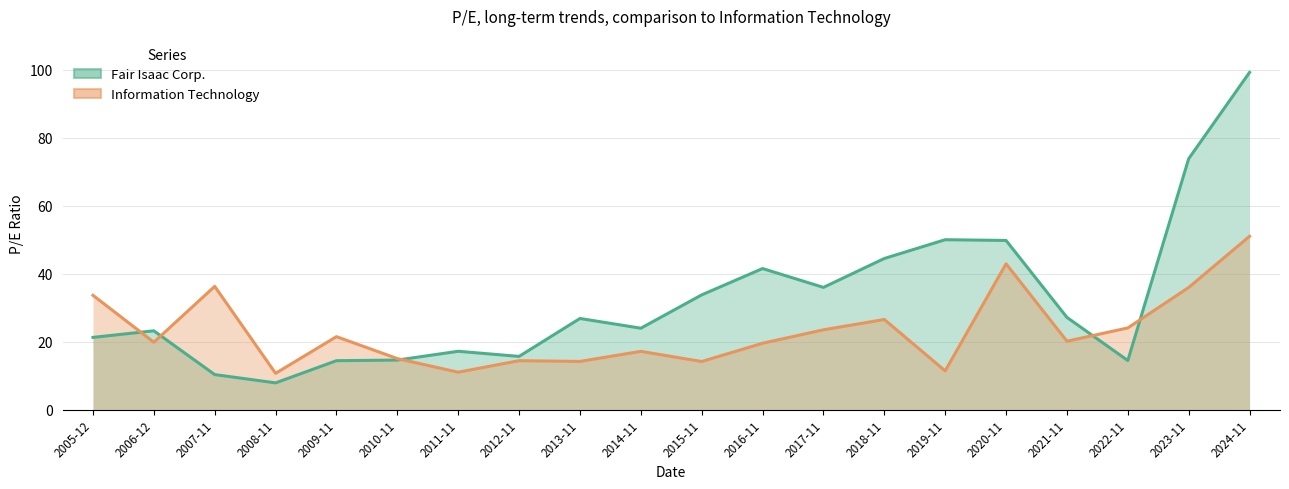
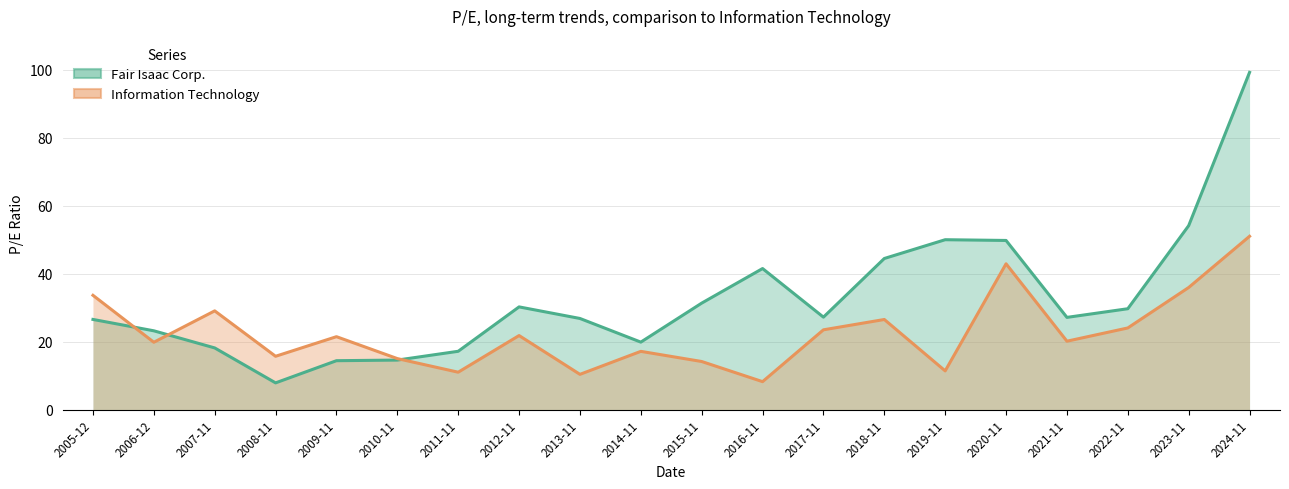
  {
    "Fair Isaac Corp.": {
-     "2005-12": 21,
+     "2005-12": 27,
      "2006-12": 23,
-     "2007-11": 10,
+     "2007-11": 18,
      "2008-11": 8,
      "2009-11": 14,
      "2011-11": 17,
-     "2012-11": 16,
+     "2012-11": 30,
      "2013-11": 27,
-     "2014-11": 24,
-     "2015-11": 34,
+     "2014-11": 20,
+     "2015-11": 31,
      "2016-11": 42,
-     "2017-11": 36,
+     "2017-11": 27,
      "2018-11": 44,
      "2019-11": 50,
      "2020-11": 50,
      "2021-11": 27,
-     "2022-11": 14,
-     "2023-11": 74,
+     "2022-11": 30,
+     "2023-11": 54,
      "2024-11": 99
    },
    "Information Technology": {
      "2005-12": 34,
      "2006-12": 20,
-     "2007-11": 36,
-     "2008-11": 11,
+     "2007-11": 29,
+     "2008-11": 16,
      "2009-11": 21,
      "2011-11": 11,
-     "2012-11": 14,
-     "2013-11": 14,
+     "2012-11": 22,
+     "2013-11": 10,
      "2014-11": 17,
      "2015-11": 14,
-     "2016-11": 20,
+     "2016-11": 8,
      "2017-11": 23,
      "2018-11": 27,
      "2019-11": 11,
      "2020-11": 43,
      "2021-11": 20,
      "2022-11": 24,
      "2023-11": 36,
      "2024-11": 51
    }
  }
